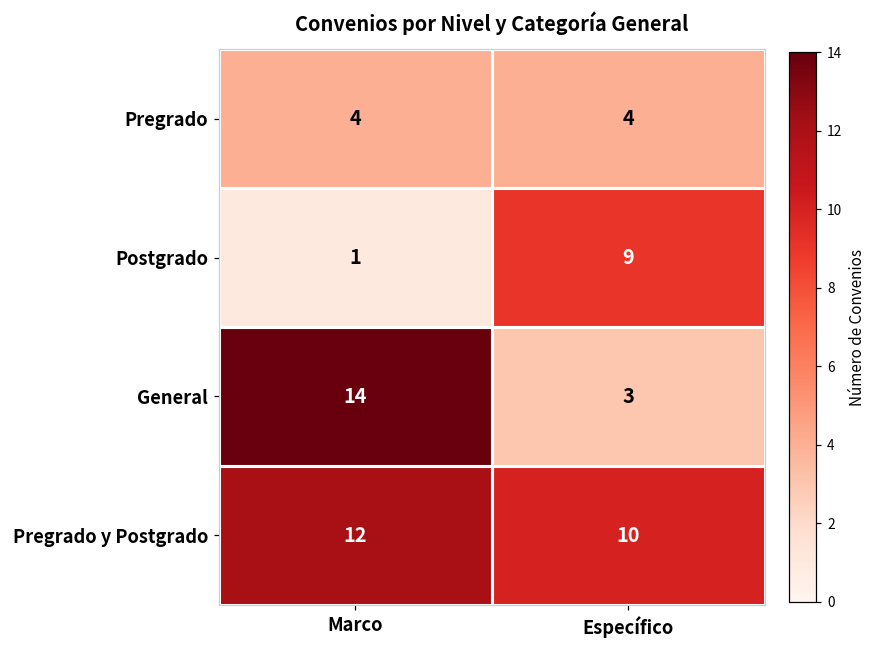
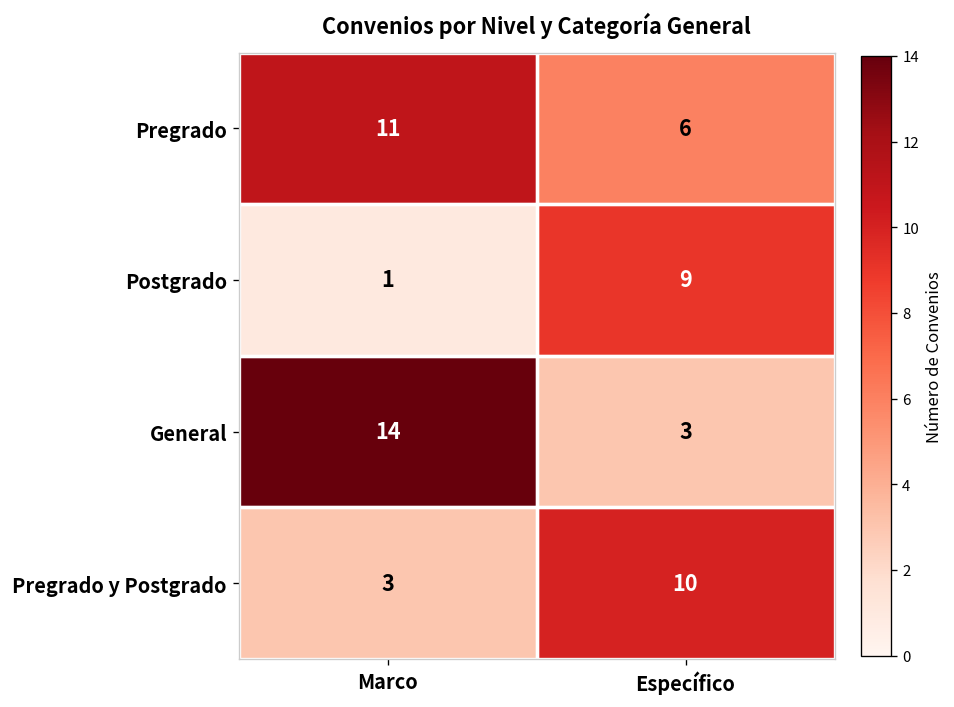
  {
    "Pregrado": {
-     "Marco": 4,
-     "Específico": 4
+     "Marco": 11,
+     "Específico": 6
    },
    "Postgrado": {
      "Marco": 1,
      "Específico": 9
    },
    "General": {
      "Marco": 14,
      "Específico": 3
    },
    "Pregrado y Postgrado": {
-     "Marco": 12,
+     "Marco": 3,
      "Específico": 10
    }
  }
